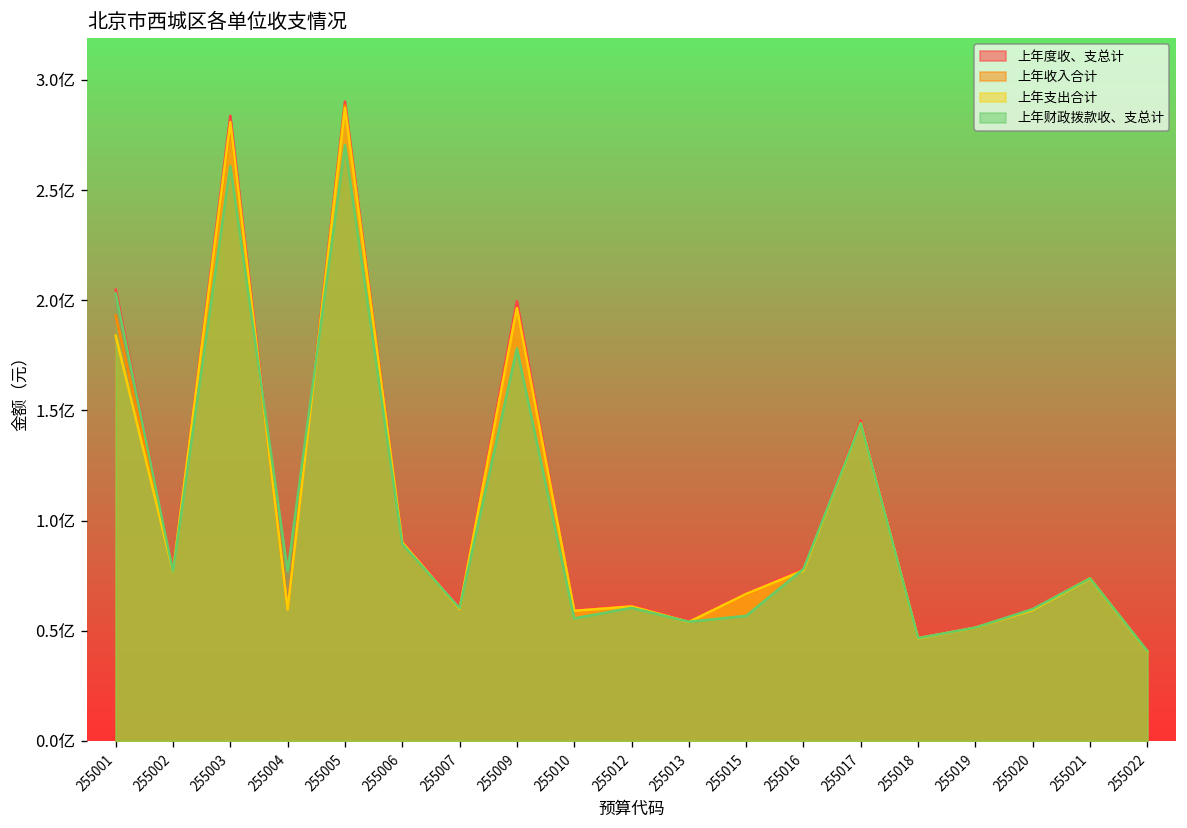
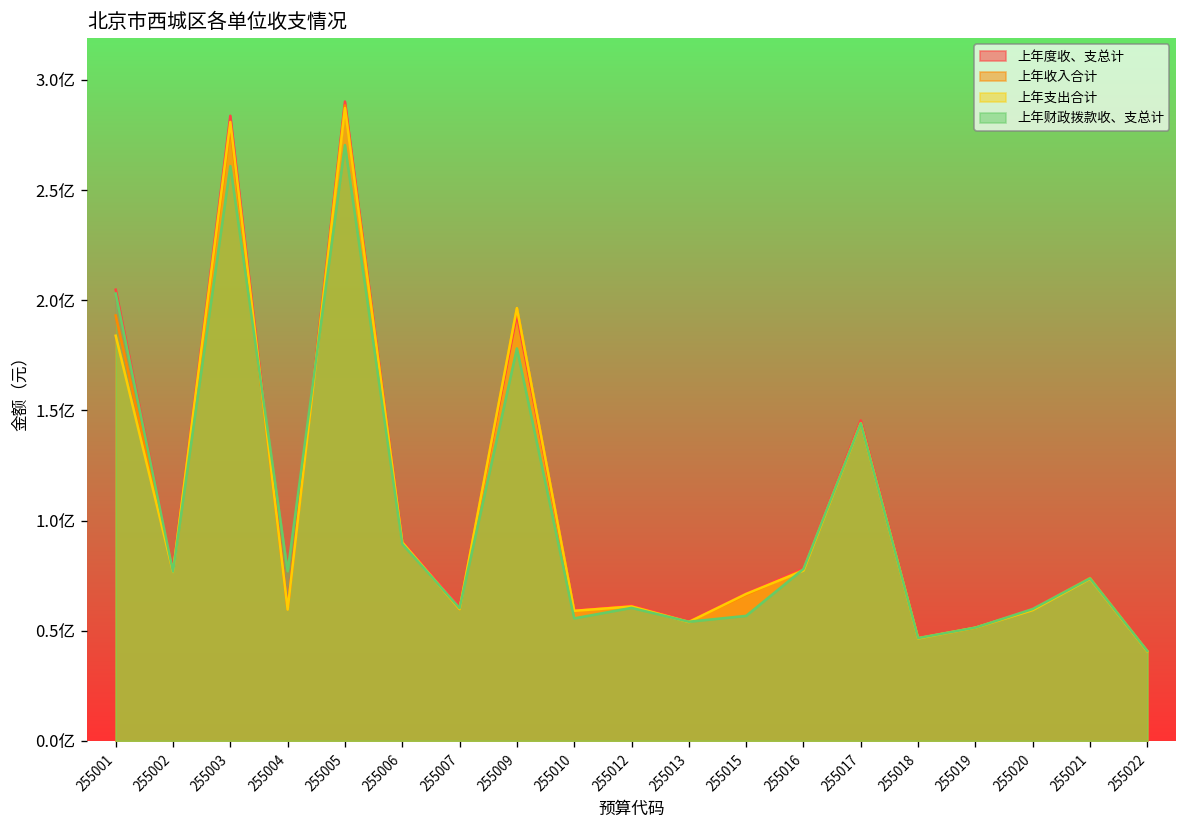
  {
    "上年度收、支总计": {
      "255001": "2.05亿",
      "255003": "2.84亿",
      "255005": "2.90亿",
-     "255009": "2.00亿"
+     "255009": "1.93亿"
    },
    "上年财政拨款收、支总计": {
      "255001": "2.03亿",
      "255003": "2.61亿",
      "255004": "0.77亿",
      "255005": "2.70亿",
      "255009": "1.78亿",
      "255010": "0.56亿",
      "255015": "0.57亿"
    }
  }
